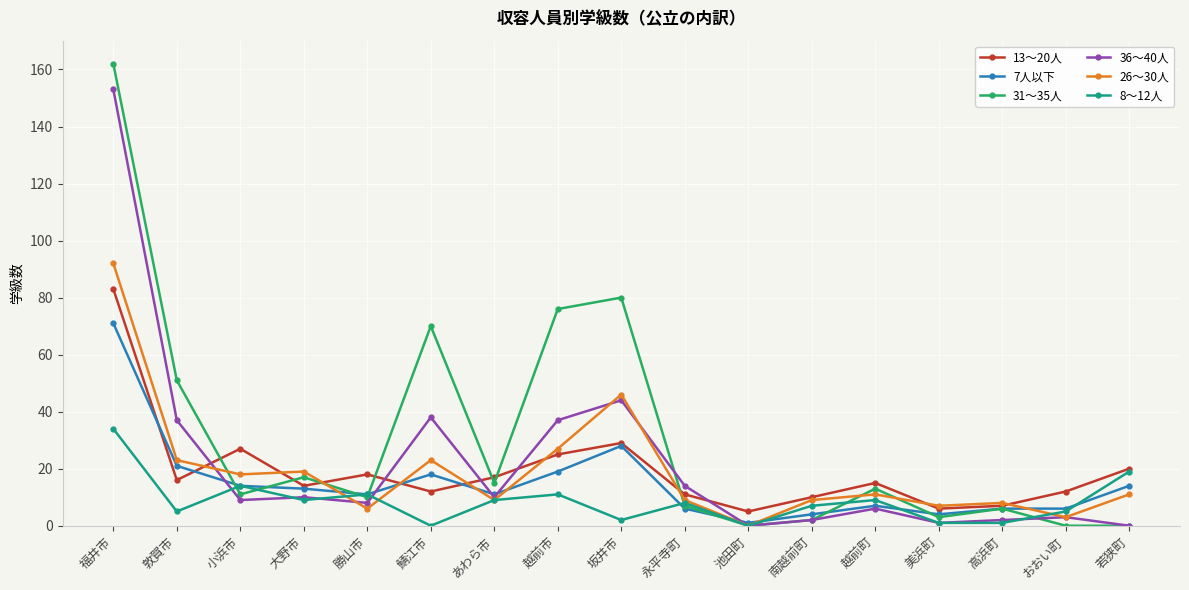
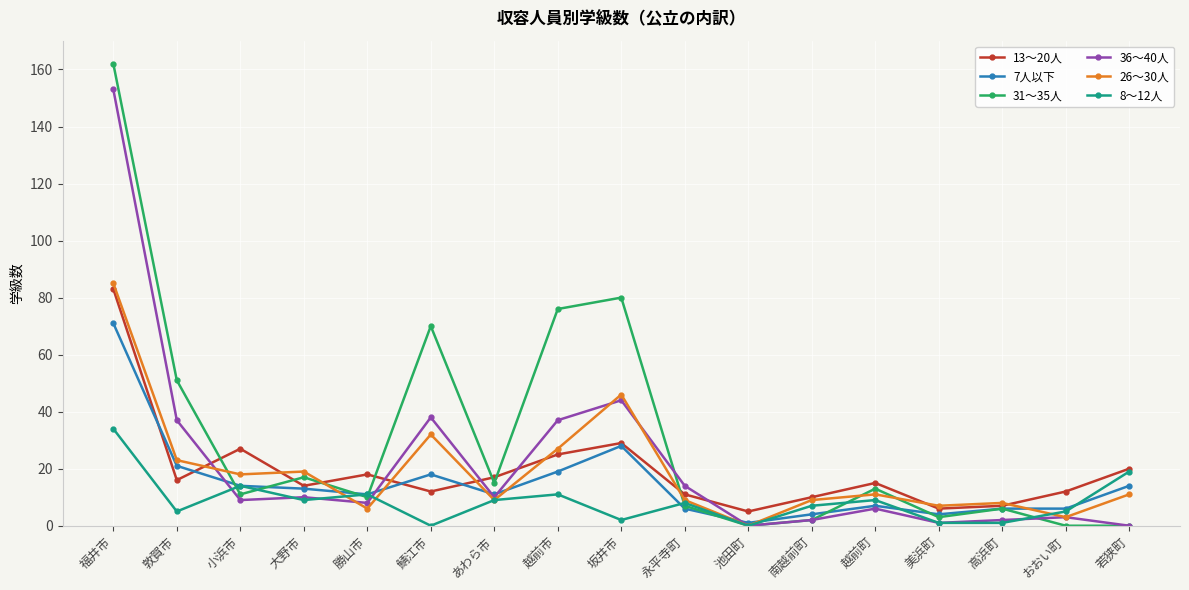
  {
    "13～20人": {
      "福井市": 83,
      "敦賀市": 16,
      "小浜市": 27,
      "大野市": 14,
      "勝山市": 18,
      "鯖江市": 12,
      "あわら市": 17,
      "越前市": 25,
      "坂井市": 29,
      "永平寺町": 11,
      "池田町": 5,
      "南越前町": 10,
      "越前町": 15,
      "美浜町": 6,
      "高浜町": 7,
      "おおい町": 12,
      "若狭町": 20
    },
    "7人以下": {
      "福井市": 71,
      "敦賀市": 21,
      "大野市": 13,
      "鯖江市": 18,
      "あわら市": 11,
      "越前市": 19,
      "坂井市": 28,
      "永平寺町": 6,
      "池田町": 1,
      "南越前町": 4,
      "越前町": 7,
      "美浜町": 4,
      "おおい町": 6,
      "若狭町": 14
    },
    "36～40人": {
      "福井市": 153,
      "敦賀市": 37,
      "小浜市": 9,
      "大野市": 10,
      "勝山市": 8,
      "鯖江市": 38,
      "あわら市": 10,
      "越前市": 37,
      "坂井市": 44,
      "永平寺町": 14,
      "越前町": 6,
      "高浜町": 2
    },
    "26～30人": {
-     "福井市": 92,
+     "福井市": 85,
      "敦賀市": 23,
      "小浜市": 18,
      "大野市": 19,
      "勝山市": 6,
-     "鯖江市": 23,
+     "鯖江市": 32,
      "越前市": 27,
      "坂井市": 46,
      "永平寺町": 9,
      "南越前町": 9,
      "越前町": 11,
      "美浜町": 7,
      "高浜町": 8,
      "若狭町": 11
    }
  }
